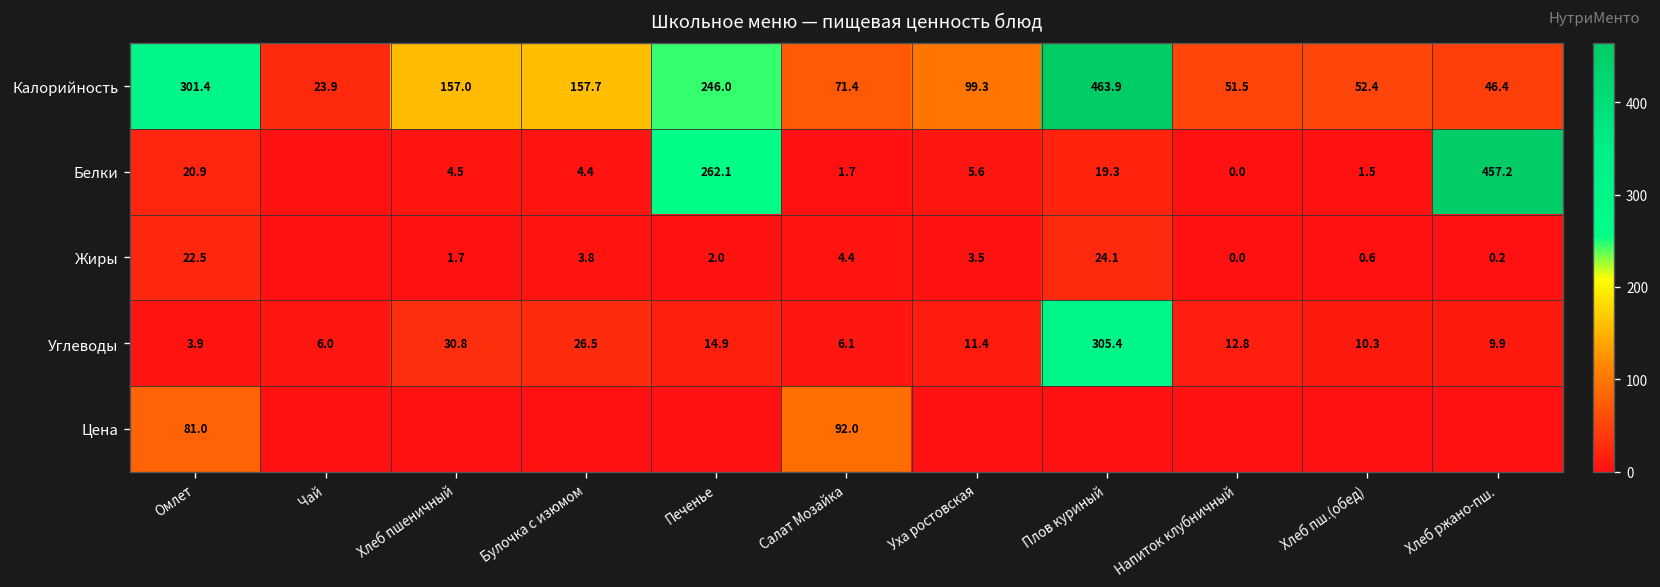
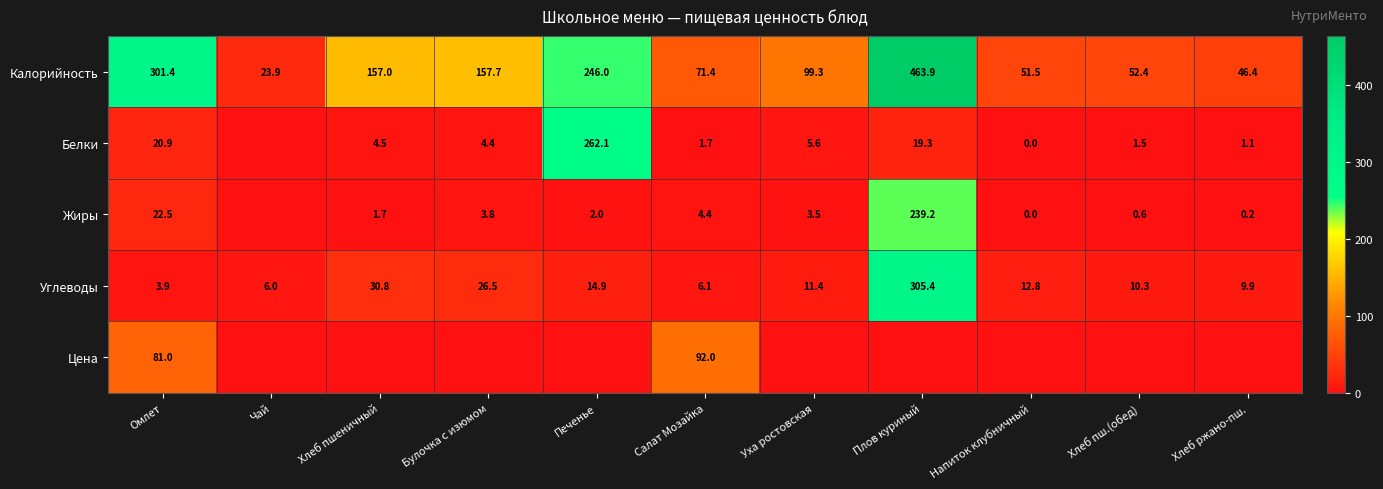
  {
    "Калорийность": {
      "Омлет": 301.4,
      "Чай": 23.9,
      "Хлеб пшеничный": 157.0,
      "Булочка с изюмом": 157.7,
      "Печенье": 246.0,
      "Салат Мозайка": 71.4,
      "Уха ростовская": 99.3,
      "Плов куриный": 463.9,
      "Напиток клубничный": 51.5,
      "Хлеб пш.(обед)": 52.4,
      "Хлеб ржано-пш.": 46.4
    },
    "Белки": {
      "Омлет": 20.9,
      "Хлеб пшеничный": 4.5,
      "Булочка с изюмом": 4.4,
      "Печенье": 262.1,
      "Салат Мозайка": 1.7,
      "Уха ростовская": 5.6,
      "Плов куриный": 19.3,
      "Напиток клубничный": 0.0,
      "Хлеб пш.(обед)": 1.5,
-     "Хлеб ржано-пш.": 457.2
+     "Хлеб ржано-пш.": 1.1
    },
    "Жиры": {
      "Омлет": 22.5,
      "Хлеб пшеничный": 1.7,
      "Булочка с изюмом": 3.8,
      "Печенье": 2.0,
      "Салат Мозайка": 4.4,
      "Уха ростовская": 3.5,
-     "Плов куриный": 24.1,
+     "Плов куриный": 239.2,
      "Напиток клубничный": 0.0,
      "Хлеб пш.(обед)": 0.6,
      "Хлеб ржано-пш.": 0.2
    },
    "Углеводы": {
      "Омлет": 3.9,
      "Чай": 6.0,
      "Хлеб пшеничный": 30.8,
      "Булочка с изюмом": 26.5,
      "Печенье": 14.9,
      "Салат Мозайка": 6.1,
      "Уха ростовская": 11.4,
      "Плов куриный": 305.4,
      "Напиток клубничный": 12.8,
      "Хлеб пш.(обед)": 10.3,
      "Хлеб ржано-пш.": 9.9
    },
    "Цена": {
      "Омлет": 81.0,
      "Салат Мозайка": 92.0
    }
  }
